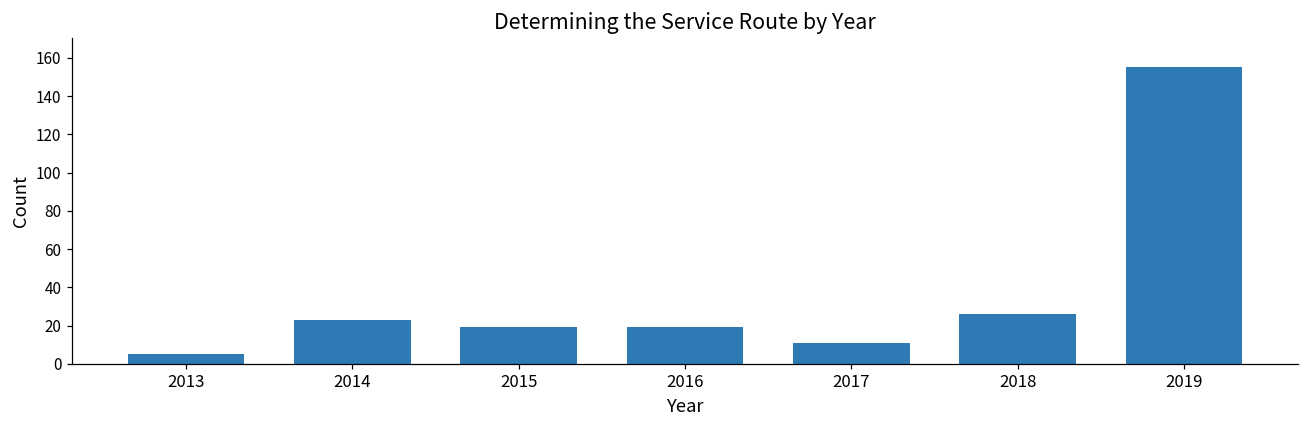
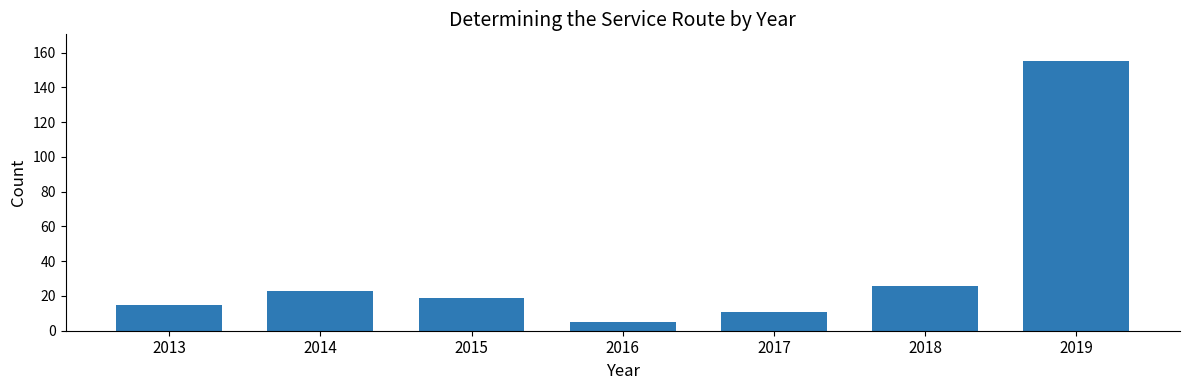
  {
-   "2013": 5,
+   "2013": 15,
    "2014": 23,
    "2015": 19,
-   "2016": 19,
+   "2016": 5,
    "2017": 11,
    "2018": 26,
    "2019": 155
  }
